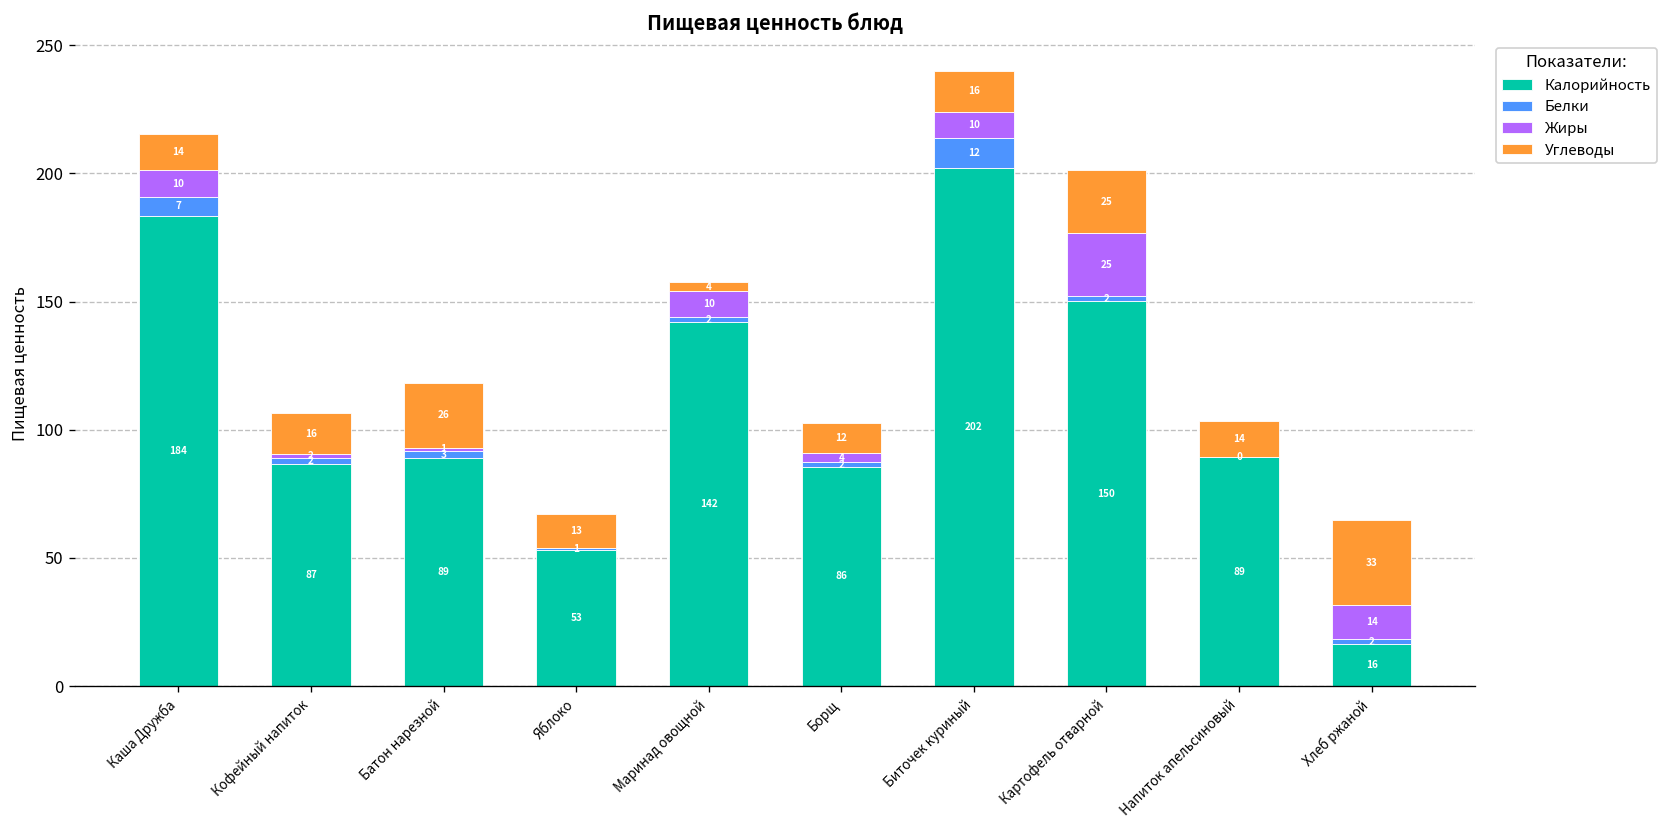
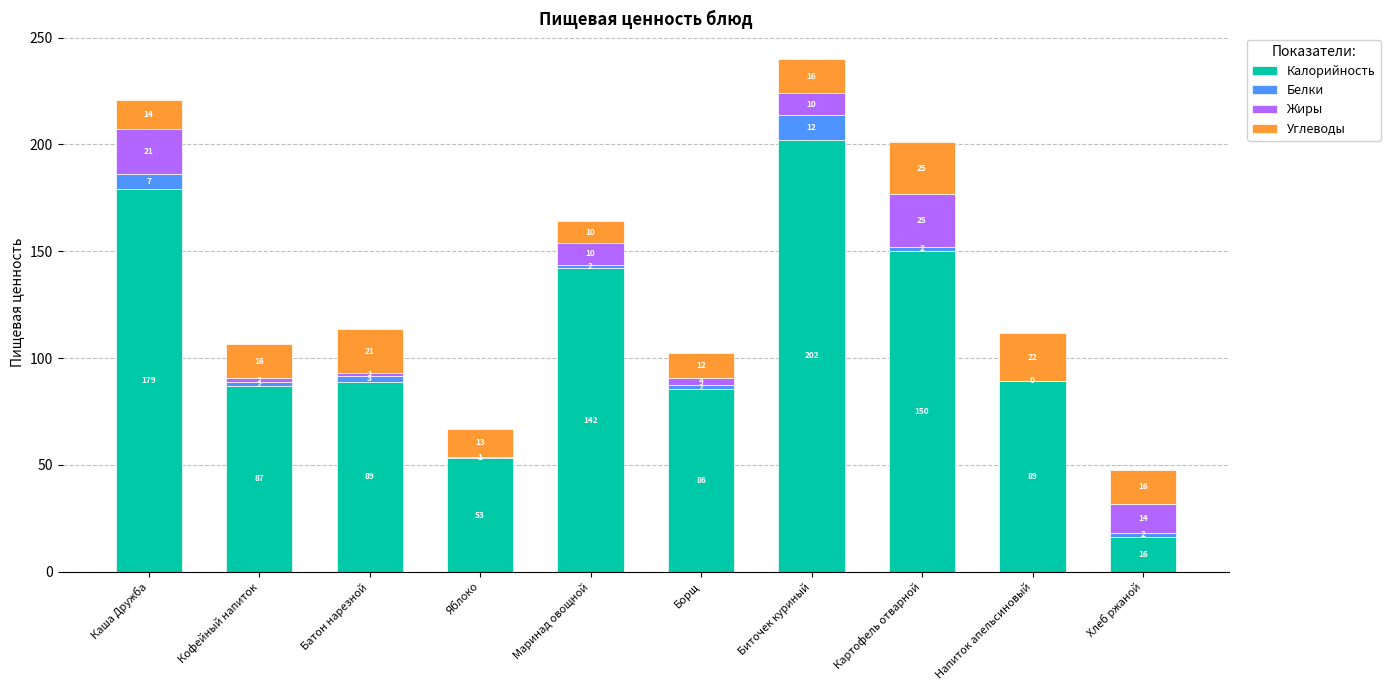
  {
    "Калорийность": {
-     "Каша Дружба": 184,
+     "Каша Дружба": 179,
      "Кофейный напиток": 87,
      "Батон нарезной": 89,
      "Яблоко": 53,
      "Маринад овощной": 142,
      "Борщ": 86,
      "Биточек куриный": 202,
      "Картофель отварной": 150,
      "Напиток апельсиновый": 89,
      "Хлеб ржаной": 16
    },
    "Белки": {
      "Каша Дружба": 7,
      "Яблоко": 1,
      "Маринад овощной": 2,
      "Биточек куриный": 12,
      "Картофель отварной": 2,
      "Напиток апельсиновый": 0,
      "Хлеб ржаной": 2
    },
    "Жиры": {
-     "Каша Дружба": 10,
+     "Каша Дружба": 21,
      "Маринад овощной": 10,
      "Биточек куриный": 10,
      "Картофель отварной": 25,
      "Хлеб ржаной": 14
    },
    "Углеводы": {
      "Каша Дружба": 14,
      "Кофейный напиток": 16,
-     "Батон нарезной": 26,
+     "Батон нарезной": 21,
      "Яблоко": 13,
-     "Маринад овощной": 4,
+     "Маринад овощной": 10,
      "Борщ": 12,
      "Биточек куриный": 16,
      "Картофель отварной": 25,
-     "Напиток апельсиновый": 14,
-     "Хлеб ржаной": 33
+     "Напиток апельсиновый": 22,
+     "Хлеб ржаной": 16
    }
  }
